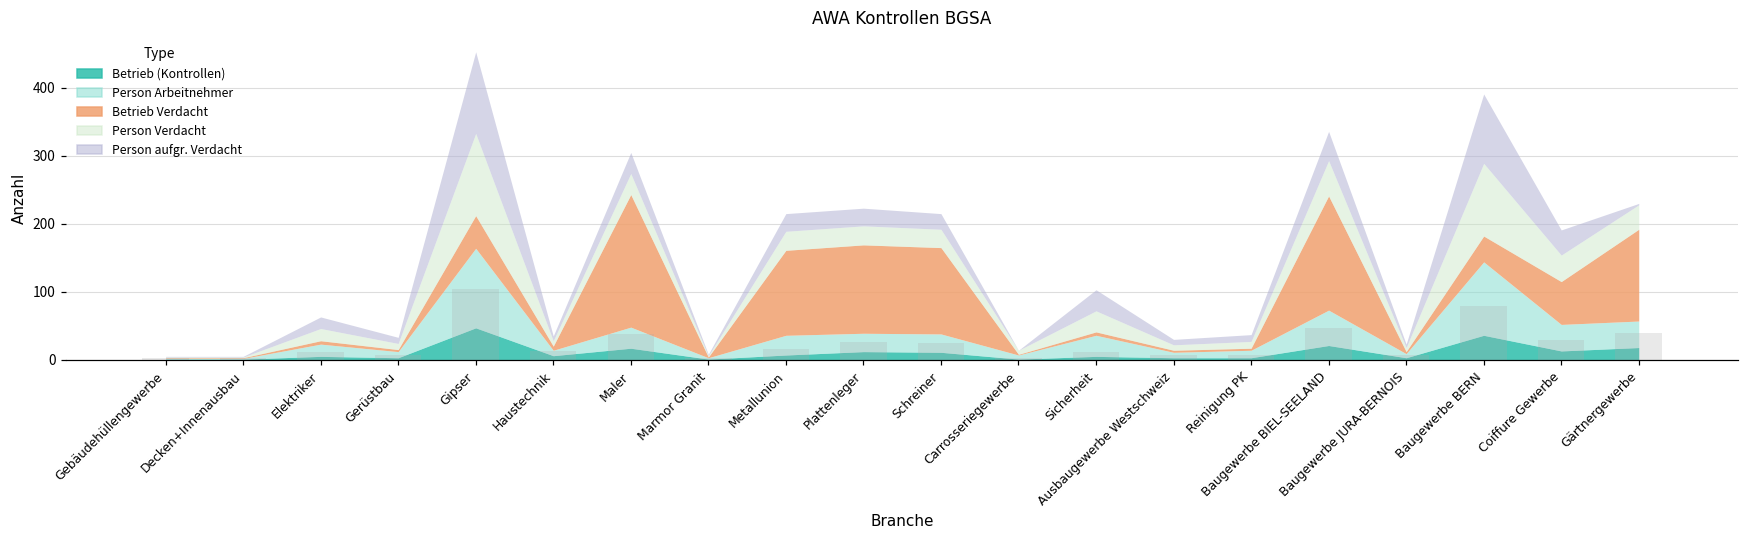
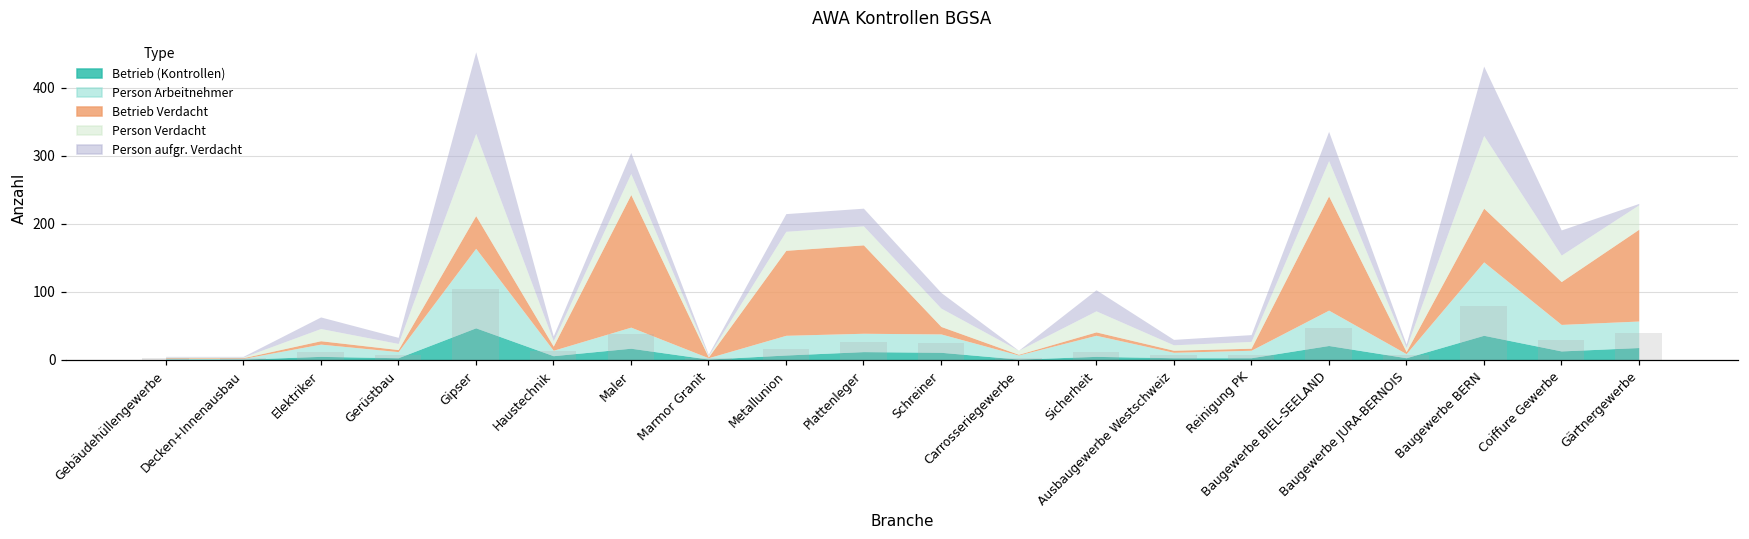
  {
    "Betrieb (Kontrollen)": {
      "Elektriker": 10,
      "Gipser": 50,
      "Haustechnik": 10,
      "Maler": 20,
      "Metallunion": 10,
      "Plattenleger": 10,
      "Schreiner": 10,
      "Sicherheit": 10,
      "Baugewerbe BIEL-SEELAND": 20,
      "Baugewerbe BERN": 40,
      "Coiffure Gewerbe": 10,
      "Gärtnergewerbe": 20
    },
    "Betrieb Verdacht": {
      "Elektriker": 10,
      "Gipser": 50,
      "Haustechnik": 10,
      "Maler": 200,
      "Metallunion": 130,
      "Plattenleger": 130,
-     "Schreiner": 130,
+     "Schreiner": 10,
      "Sicherheit": 10,
      "Baugewerbe BIEL-SEELAND": 170,
-     "Baugewerbe BERN": 40,
+     "Baugewerbe BERN": 80,
      "Coiffure Gewerbe": 60,
      "Gärtnergewerbe": 140
    }
  }
